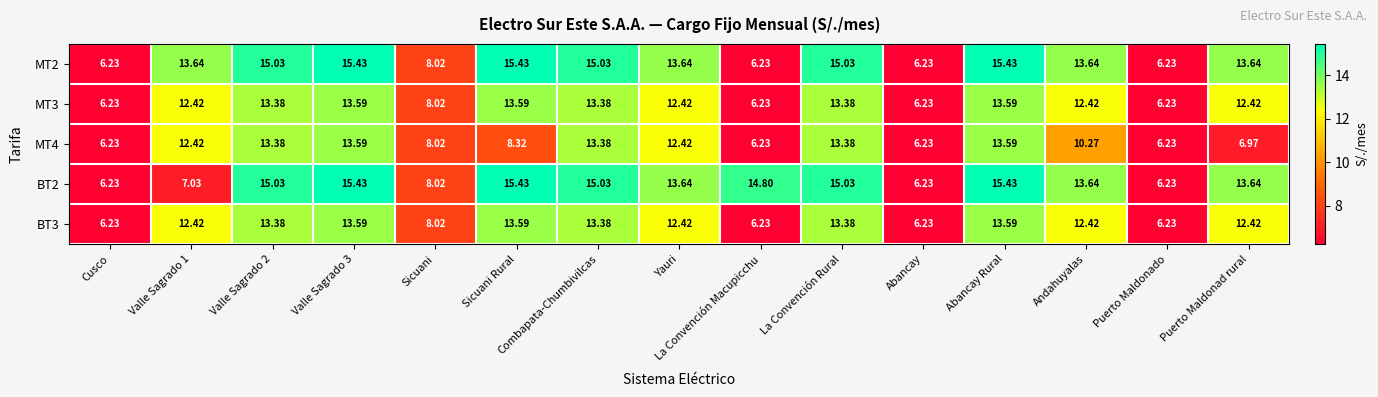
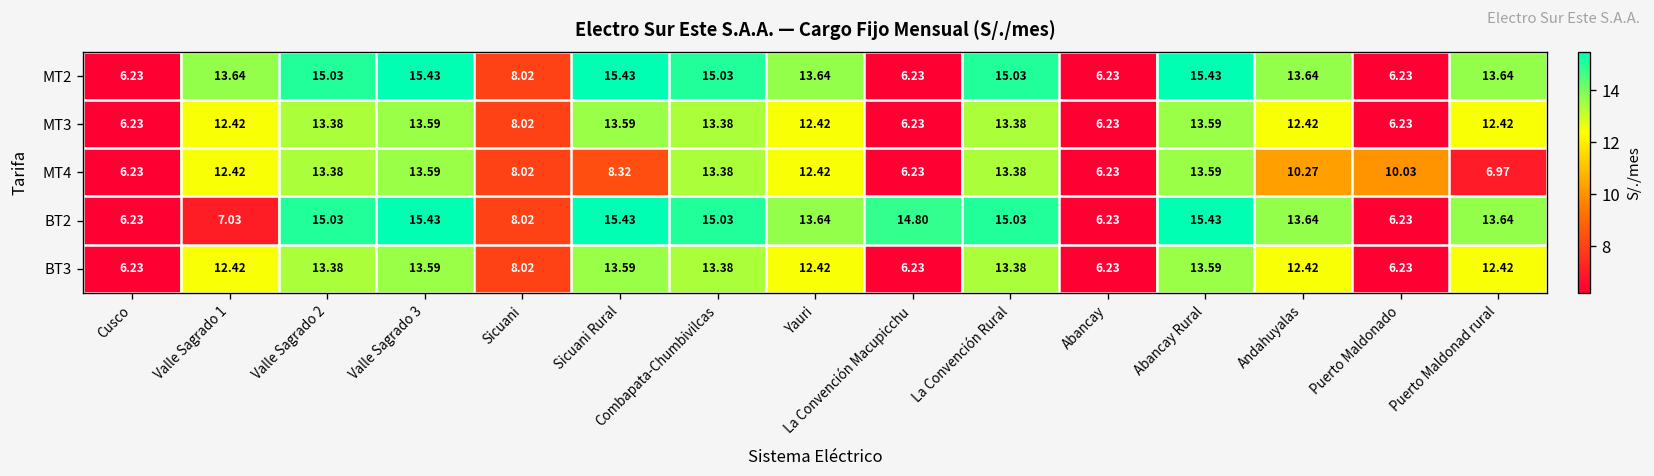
  {
    "MT2": {
      "Cusco": 6.23,
      "Valle Sagrado 1": 13.64,
      "Valle Sagrado 2": 15.03,
      "Valle Sagrado 3": 15.43,
      "Sicuani": 8.02,
      "Sicuani Rural": 15.43,
      "Combapata-Chumbivilcas": 15.03,
      "Yauri": 13.64,
      "La Convención Macupicchu": 6.23,
      "La Convención Rural": 15.03,
      "Abancay": 6.23,
      "Abancay Rural": 15.43,
      "Andahuyalas": 13.64,
      "Puerto Maldonado": 6.23,
      "Puerto Maldonad rural": 13.64
    },
    "MT3": {
      "Cusco": 6.23,
      "Valle Sagrado 1": 12.42,
      "Valle Sagrado 2": 13.38,
      "Valle Sagrado 3": 13.59,
      "Sicuani": 8.02,
      "Sicuani Rural": 13.59,
      "Combapata-Chumbivilcas": 13.38,
      "Yauri": 12.42,
      "La Convención Macupicchu": 6.23,
      "La Convención Rural": 13.38,
      "Abancay": 6.23,
      "Abancay Rural": 13.59,
      "Andahuyalas": 12.42,
      "Puerto Maldonado": 6.23,
      "Puerto Maldonad rural": 12.42
    },
    "MT4": {
      "Cusco": 6.23,
      "Valle Sagrado 1": 12.42,
      "Valle Sagrado 2": 13.38,
      "Valle Sagrado 3": 13.59,
      "Sicuani": 8.02,
      "Sicuani Rural": 8.32,
      "Combapata-Chumbivilcas": 13.38,
      "Yauri": 12.42,
      "La Convención Macupicchu": 6.23,
      "La Convención Rural": 13.38,
      "Abancay": 6.23,
      "Abancay Rural": 13.59,
      "Andahuyalas": 10.27,
-     "Puerto Maldonado": 6.23,
+     "Puerto Maldonado": 10.03,
      "Puerto Maldonad rural": 6.97
    },
    "BT2": {
      "Cusco": 6.23,
      "Valle Sagrado 1": 7.03,
      "Valle Sagrado 2": 15.03,
      "Valle Sagrado 3": 15.43,
      "Sicuani": 8.02,
      "Sicuani Rural": 15.43,
      "Combapata-Chumbivilcas": 15.03,
      "Yauri": 13.64,
      "La Convención Macupicchu": 14.80,
      "La Convención Rural": 15.03,
      "Abancay": 6.23,
      "Abancay Rural": 15.43,
      "Andahuyalas": 13.64,
      "Puerto Maldonado": 6.23,
      "Puerto Maldonad rural": 13.64
    },
    "BT3": {
      "Cusco": 6.23,
      "Valle Sagrado 1": 12.42,
      "Valle Sagrado 2": 13.38,
      "Valle Sagrado 3": 13.59,
      "Sicuani": 8.02,
      "Sicuani Rural": 13.59,
      "Combapata-Chumbivilcas": 13.38,
      "Yauri": 12.42,
      "La Convención Macupicchu": 6.23,
      "La Convención Rural": 13.38,
      "Abancay": 6.23,
      "Abancay Rural": 13.59,
      "Andahuyalas": 12.42,
      "Puerto Maldonado": 6.23,
      "Puerto Maldonad rural": 12.42
    }
  }
